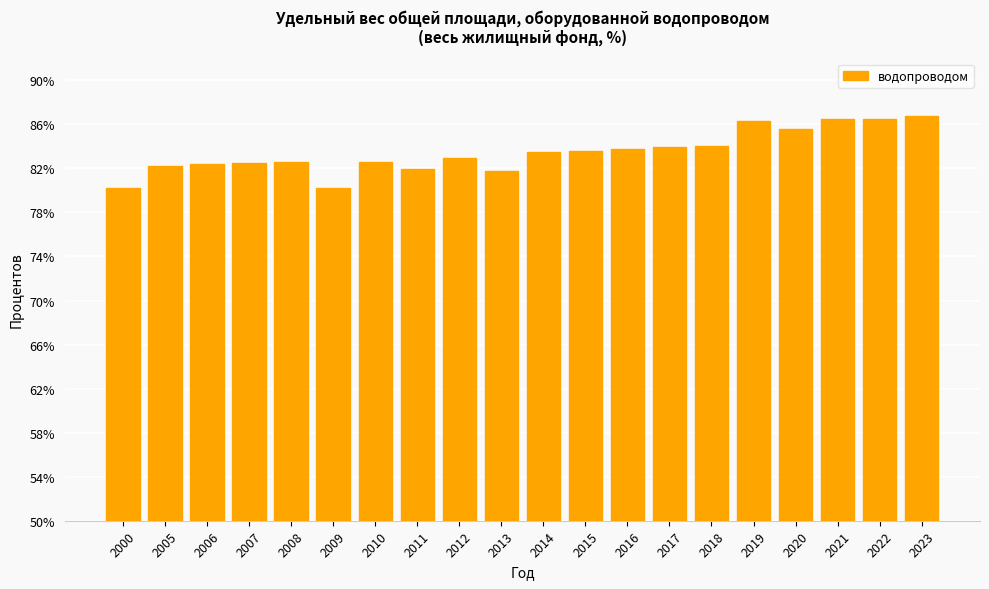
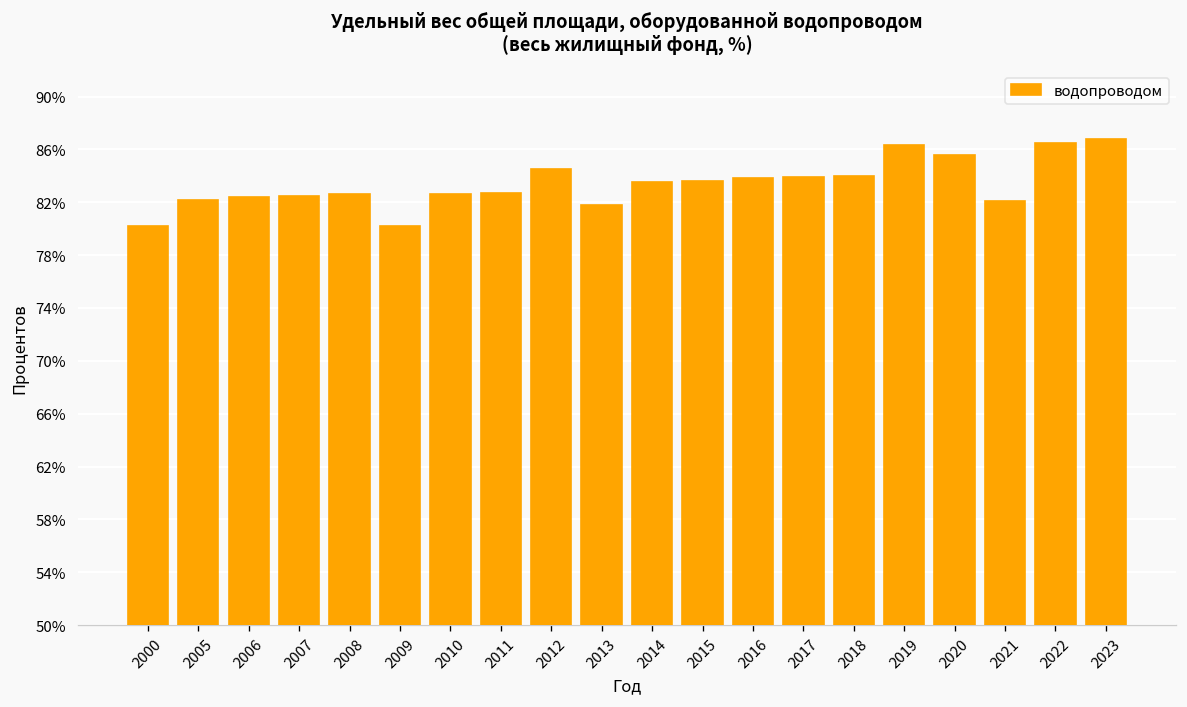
  {
    "2000": "80.2%",
    "2005": "82.2%",
    "2006": "82.4%",
    "2007": "82.5%",
    "2008": "82.6%",
    "2009": "80.2%",
    "2010": "82.6%",
-   "2011": "81.9%",
-   "2012": "82.9%",
+   "2011": "82.7%",
+   "2012": "84.5%",
    "2013": "81.8%",
    "2014": "83.5%",
    "2015": "83.6%",
    "2016": "83.8%",
    "2017": "83.9%",
    "2018": "84.0%",
    "2019": "86.3%",
    "2020": "85.6%",
-   "2021": "86.5%",
+   "2021": "82.1%",
    "2022": "86.5%",
    "2023": "86.8%"
  }
